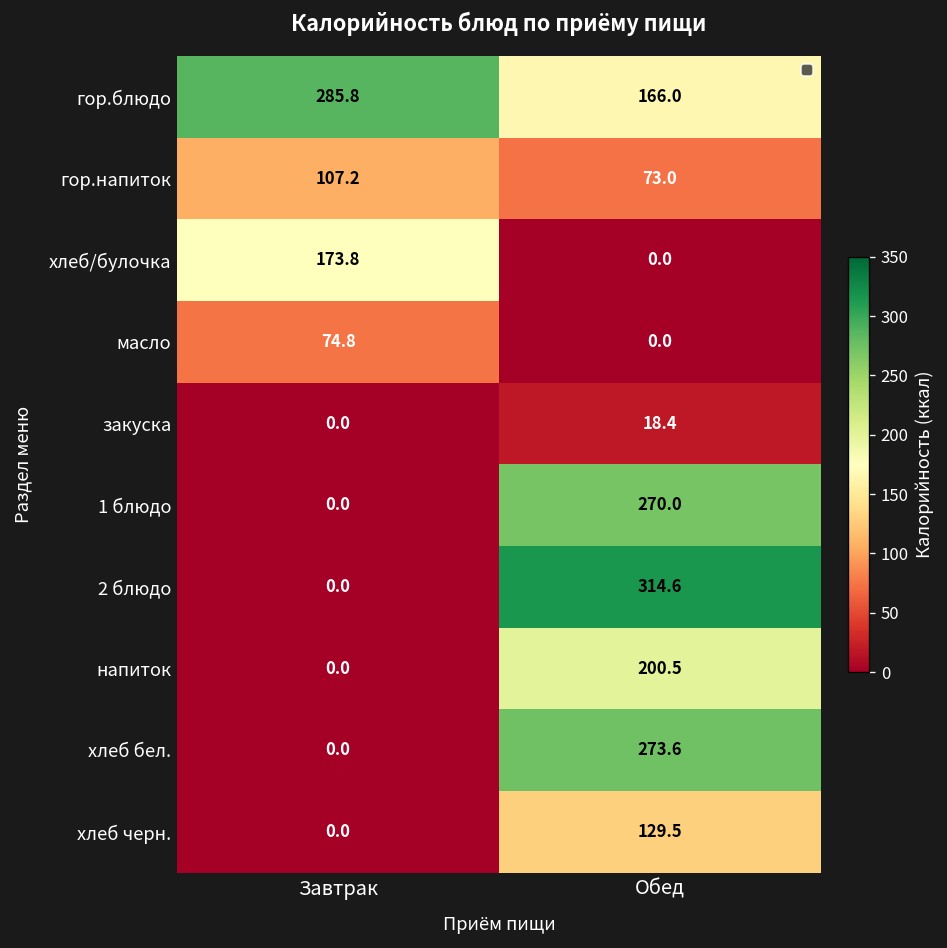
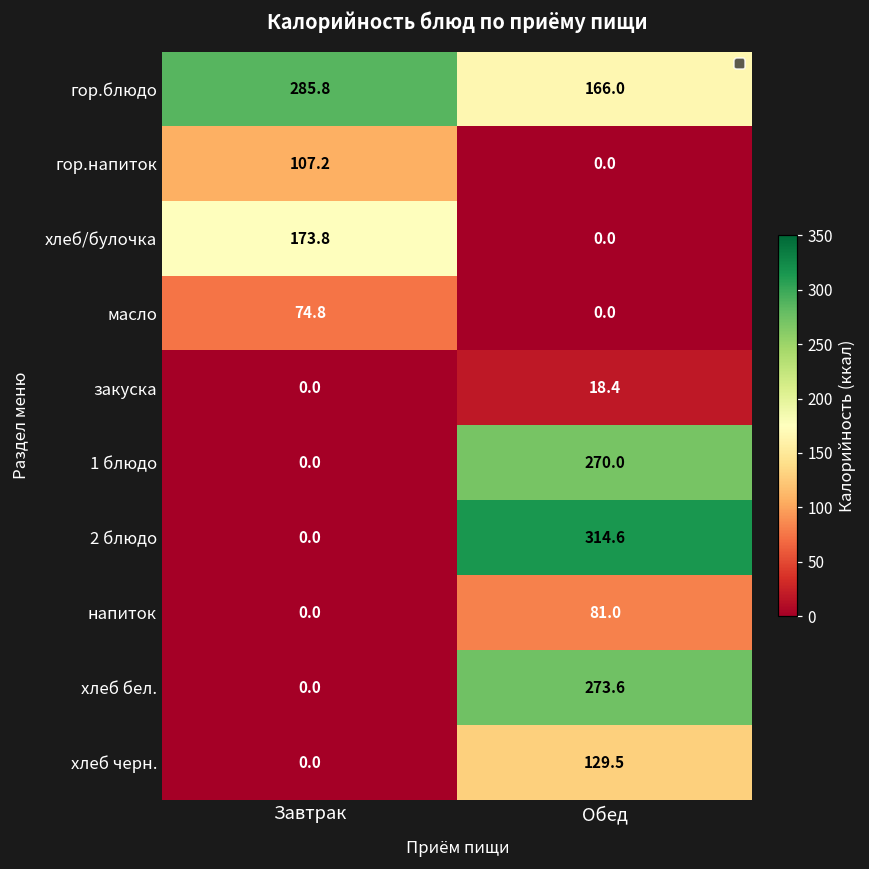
  {
    "гор.блюдо": {
      "Завтрак": 285.8,
      "Обед": 166.0
    },
    "гор.напиток": {
      "Завтрак": 107.2,
-     "Обед": 73.0
+     "Обед": 0.0
    },
    "хлеб/булочка": {
      "Завтрак": 173.8,
      "Обед": 0.0
    },
    "масло": {
      "Завтрак": 74.8,
      "Обед": 0.0
    },
    "закуска": {
      "Завтрак": 0.0,
      "Обед": 18.4
    },
    "1 блюдо": {
      "Завтрак": 0.0,
      "Обед": 270.0
    },
    "2 блюдо": {
      "Завтрак": 0.0,
      "Обед": 314.6
    },
    "напиток": {
      "Завтрак": 0.0,
-     "Обед": 200.5
+     "Обед": 81.0
    },
    "хлеб бел.": {
      "Завтрак": 0.0,
      "Обед": 273.6
    },
    "хлеб черн.": {
      "Завтрак": 0.0,
      "Обед": 129.5
    }
  }
